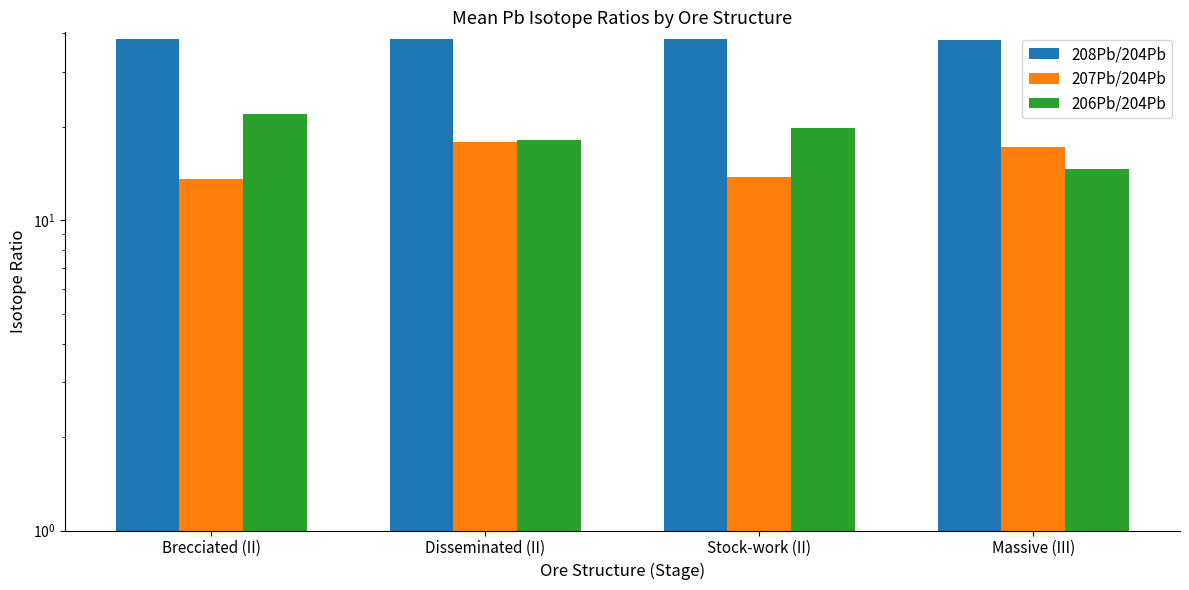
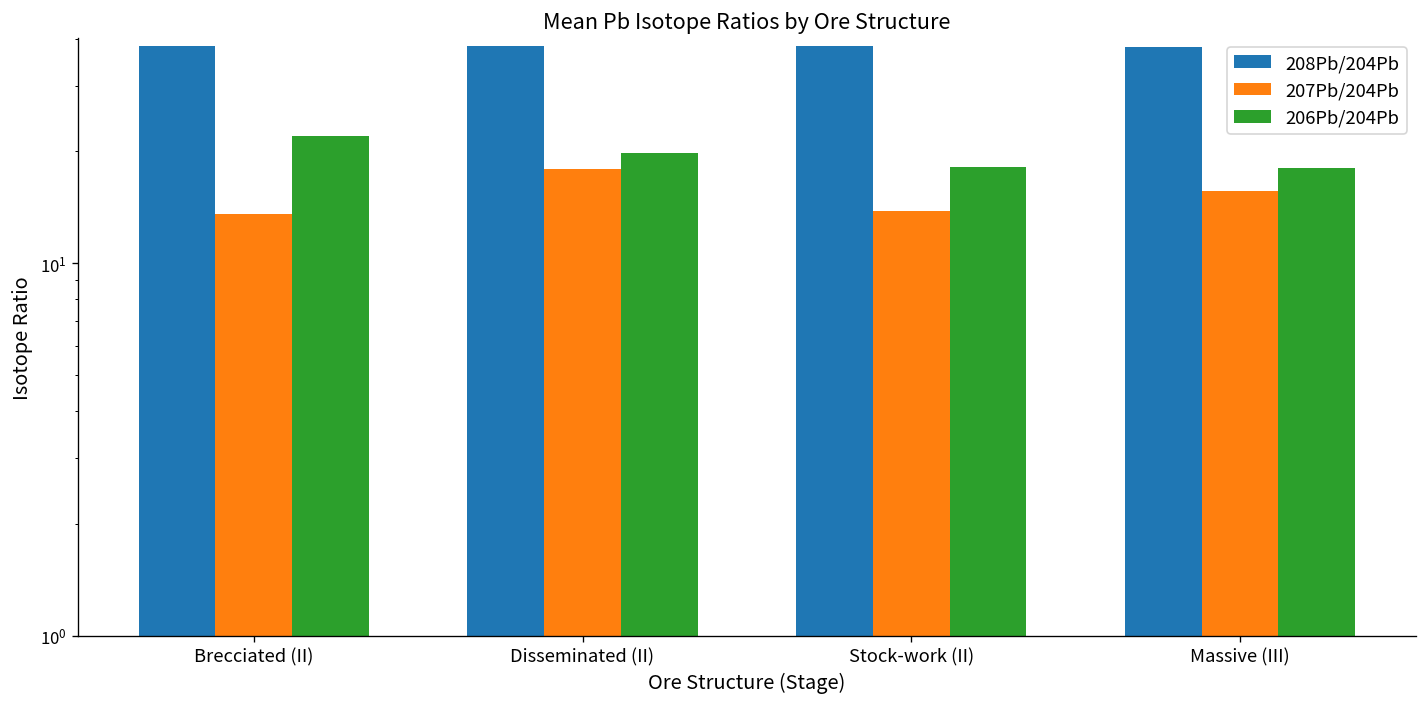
  {
    "208Pb/204Pb": {
      "Brecciated (II)": 38,
      "Disseminated (II)": 38,
      "Stock-work (II)": 38,
      "Massive (III)": 38
    },
    "207Pb/204Pb": {
      "Brecciated (II)": 14,
      "Disseminated (II)": 18,
      "Stock-work (II)": 14,
-     "Massive (III)": 17
+     "Massive (III)": 16
    },
    "206Pb/204Pb": {
      "Brecciated (II)": 22,
-     "Disseminated (II)": 18,
-     "Stock-work (II)": 20,
-     "Massive (III)": 15
+     "Disseminated (II)": 20,
+     "Stock-work (II)": 18,
+     "Massive (III)": 18
    }
  }
